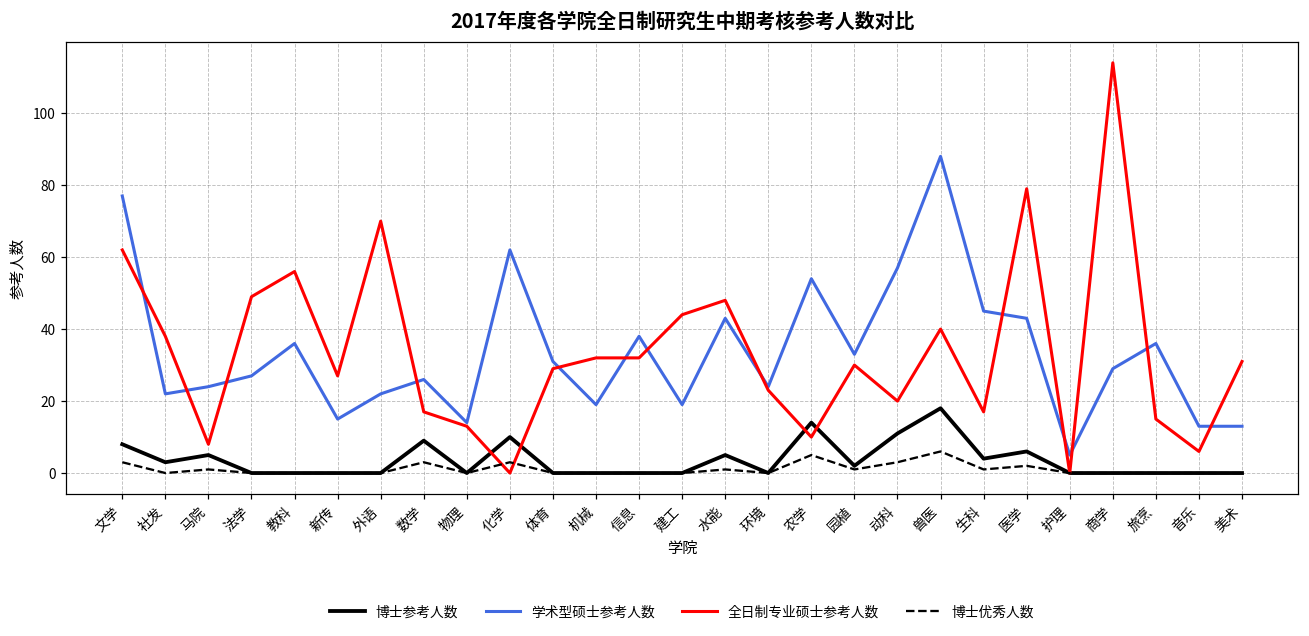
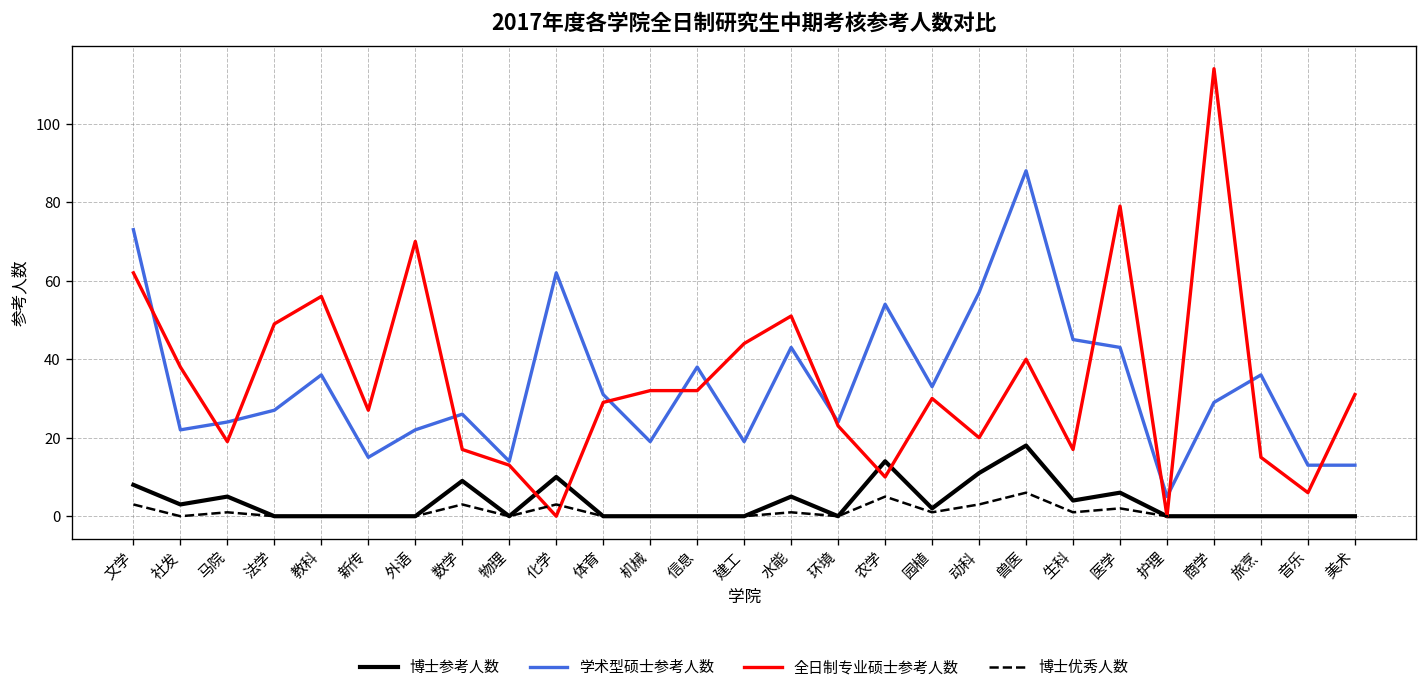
  {
    "学术型硕士参考人数": {
-     "文学": 77,
+     "文学": 73,
      "社发": 22,
      "马院": 24,
      "法学": 27,
      "教科": 36,
      "新传": 15,
      "外语": 22,
      "数学": 26,
      "物理": 14,
      "化学": 62,
      "体育": 31,
      "机械": 19,
      "信息": 38,
      "建工": 19,
      "水能": 43,
      "环境": 24,
      "农学": 54,
      "园植": 33,
      "动科": 57,
      "兽医": 88,
      "生科": 45,
      "医学": 43,
      "护理": 5,
      "商学": 29,
      "旅烹": 36,
      "音乐": 13,
      "美术": 13
    },
    "全日制专业硕士参考人数": {
      "文学": 62,
      "社发": 38,
-     "马院": 8,
+     "马院": 19,
      "法学": 49,
      "教科": 56,
      "新传": 27,
      "外语": 70,
      "数学": 17,
      "物理": 13,
      "化学": 0,
      "体育": 29,
      "机械": 32,
      "信息": 32,
      "建工": 44,
-     "水能": 48,
+     "水能": 51,
      "环境": 23,
      "农学": 10,
      "园植": 30,
      "动科": 20,
      "兽医": 40,
      "生科": 17,
      "医学": 79,
      "商学": 114,
      "旅烹": 15,
      "音乐": 6,
      "美术": 31
    }
  }
